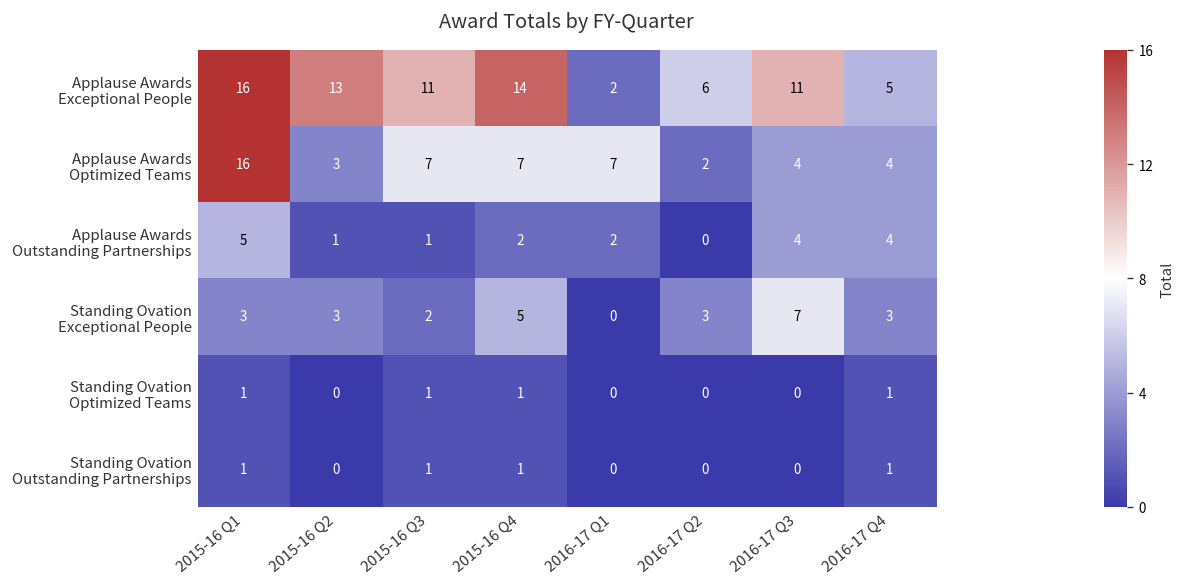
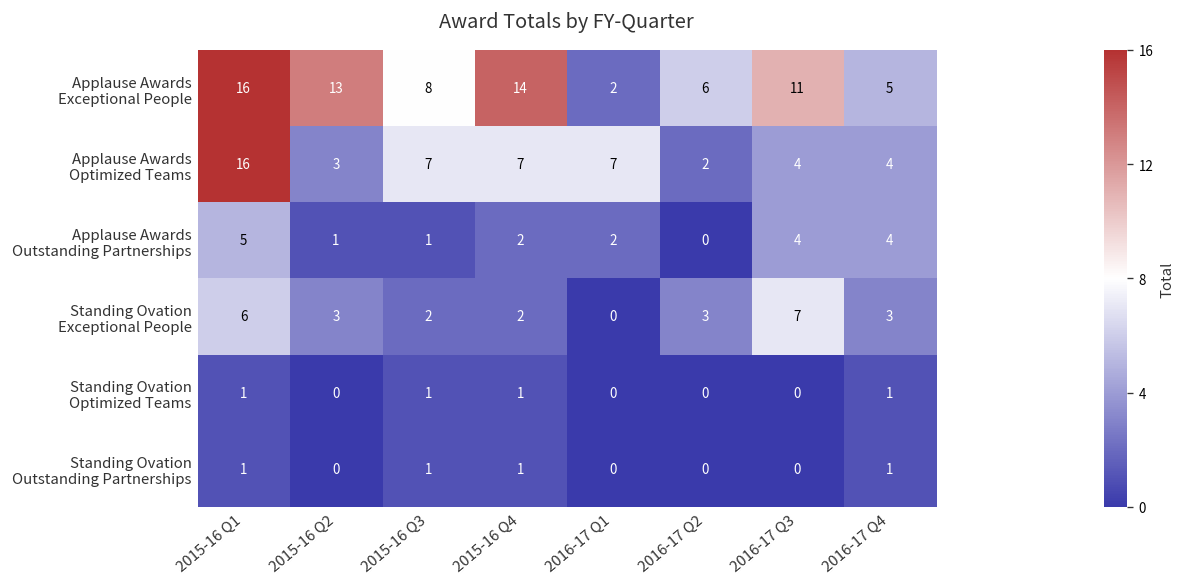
  {
    "Applause Awards Exceptional People": {
      "2015-16 Q1": 16,
      "2015-16 Q2": 13,
-     "2015-16 Q3": 11,
+     "2015-16 Q3": 8,
      "2015-16 Q4": 14,
      "2016-17 Q1": 2,
      "2016-17 Q2": 6,
      "2016-17 Q3": 11,
      "2016-17 Q4": 5
    },
    "Applause Awards Optimized Teams": {
      "2015-16 Q1": 16,
      "2015-16 Q2": 3,
      "2015-16 Q3": 7,
      "2015-16 Q4": 7,
      "2016-17 Q1": 7,
      "2016-17 Q2": 2,
      "2016-17 Q3": 4,
      "2016-17 Q4": 4
    },
    "Applause Awards Outstanding Partnerships": {
      "2015-16 Q1": 5,
      "2015-16 Q2": 1,
      "2015-16 Q3": 1,
      "2015-16 Q4": 2,
      "2016-17 Q1": 2,
      "2016-17 Q2": 0,
      "2016-17 Q3": 4,
      "2016-17 Q4": 4
    },
    "Standing Ovation Exceptional People": {
-     "2015-16 Q1": 3,
+     "2015-16 Q1": 6,
      "2015-16 Q2": 3,
      "2015-16 Q3": 2,
-     "2015-16 Q4": 5,
+     "2015-16 Q4": 2,
      "2016-17 Q1": 0,
      "2016-17 Q2": 3,
      "2016-17 Q3": 7,
      "2016-17 Q4": 3
    },
    "Standing Ovation Optimized Teams": {
      "2015-16 Q1": 1,
      "2015-16 Q2": 0,
      "2015-16 Q3": 1,
      "2015-16 Q4": 1,
      "2016-17 Q1": 0,
      "2016-17 Q2": 0,
      "2016-17 Q3": 0,
      "2016-17 Q4": 1
    },
    "Standing Ovation Outstanding Partnerships": {
      "2015-16 Q1": 1,
      "2015-16 Q2": 0,
      "2015-16 Q3": 1,
      "2015-16 Q4": 1,
      "2016-17 Q1": 0,
      "2016-17 Q2": 0,
      "2016-17 Q3": 0,
      "2016-17 Q4": 1
    }
  }
